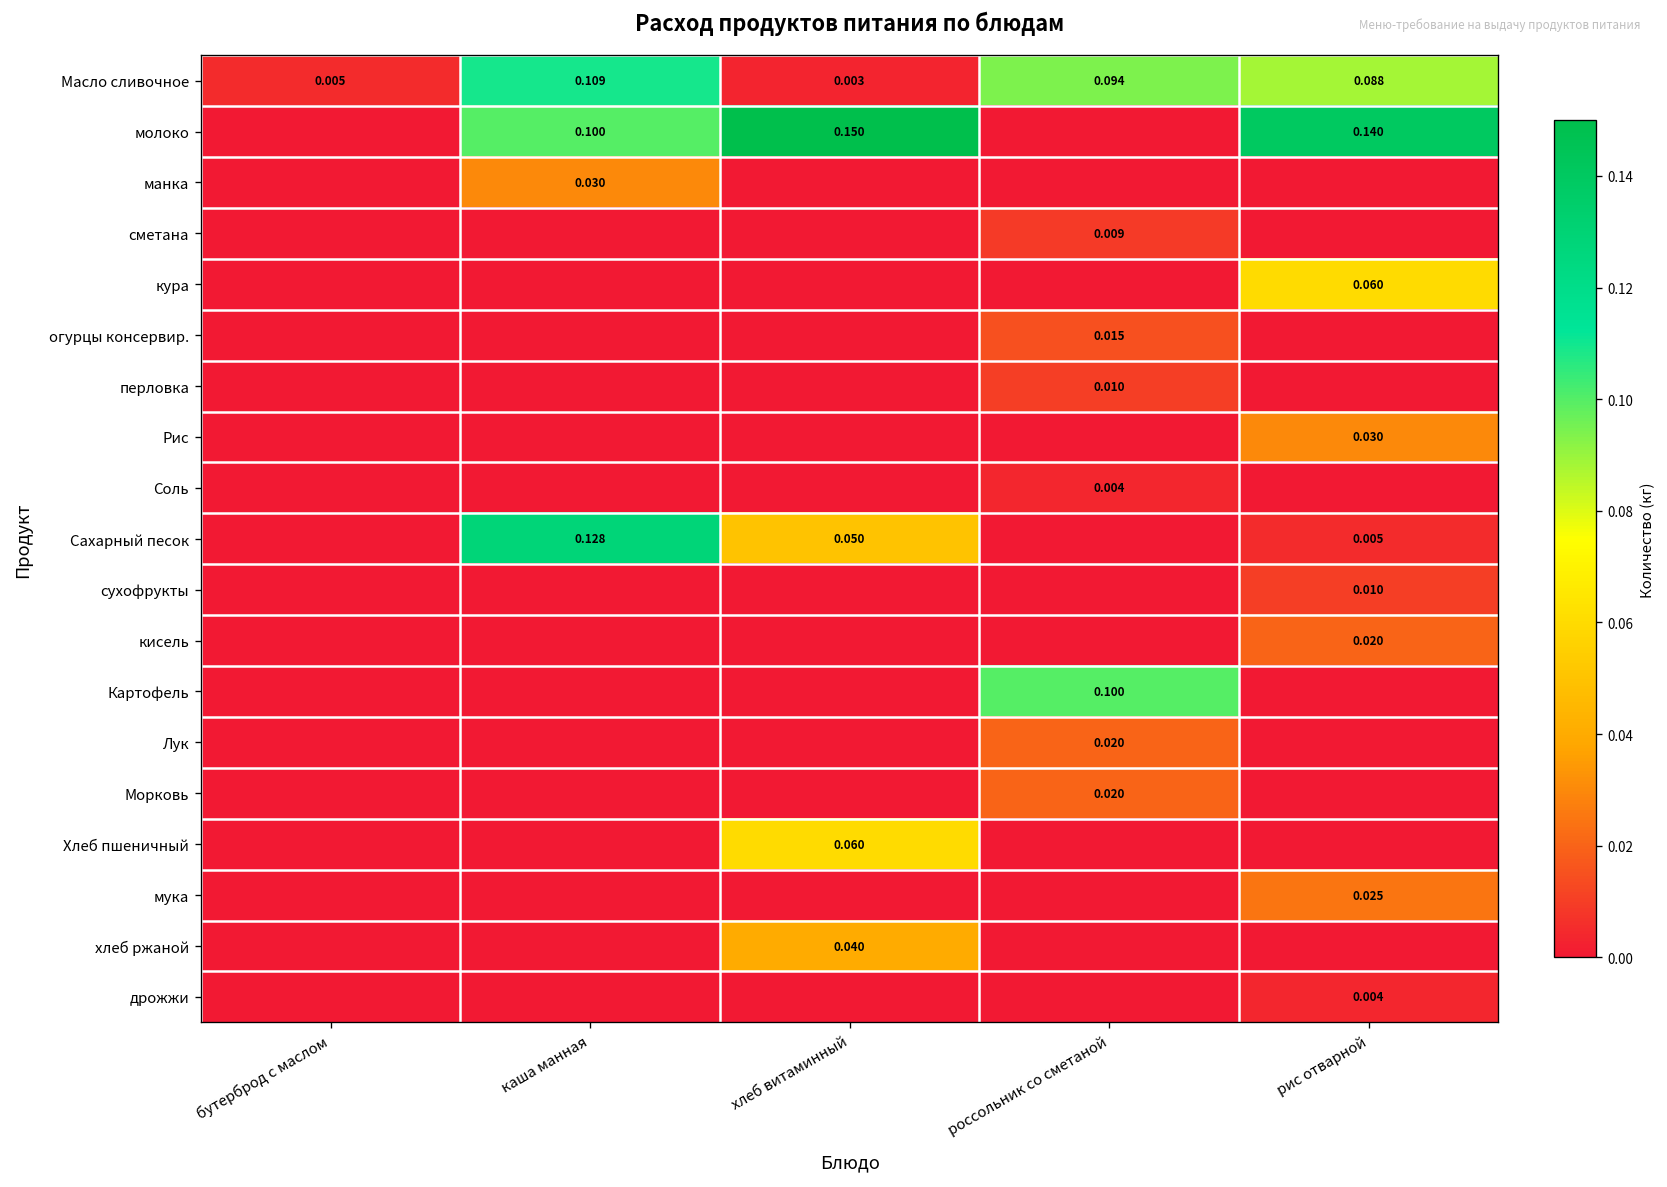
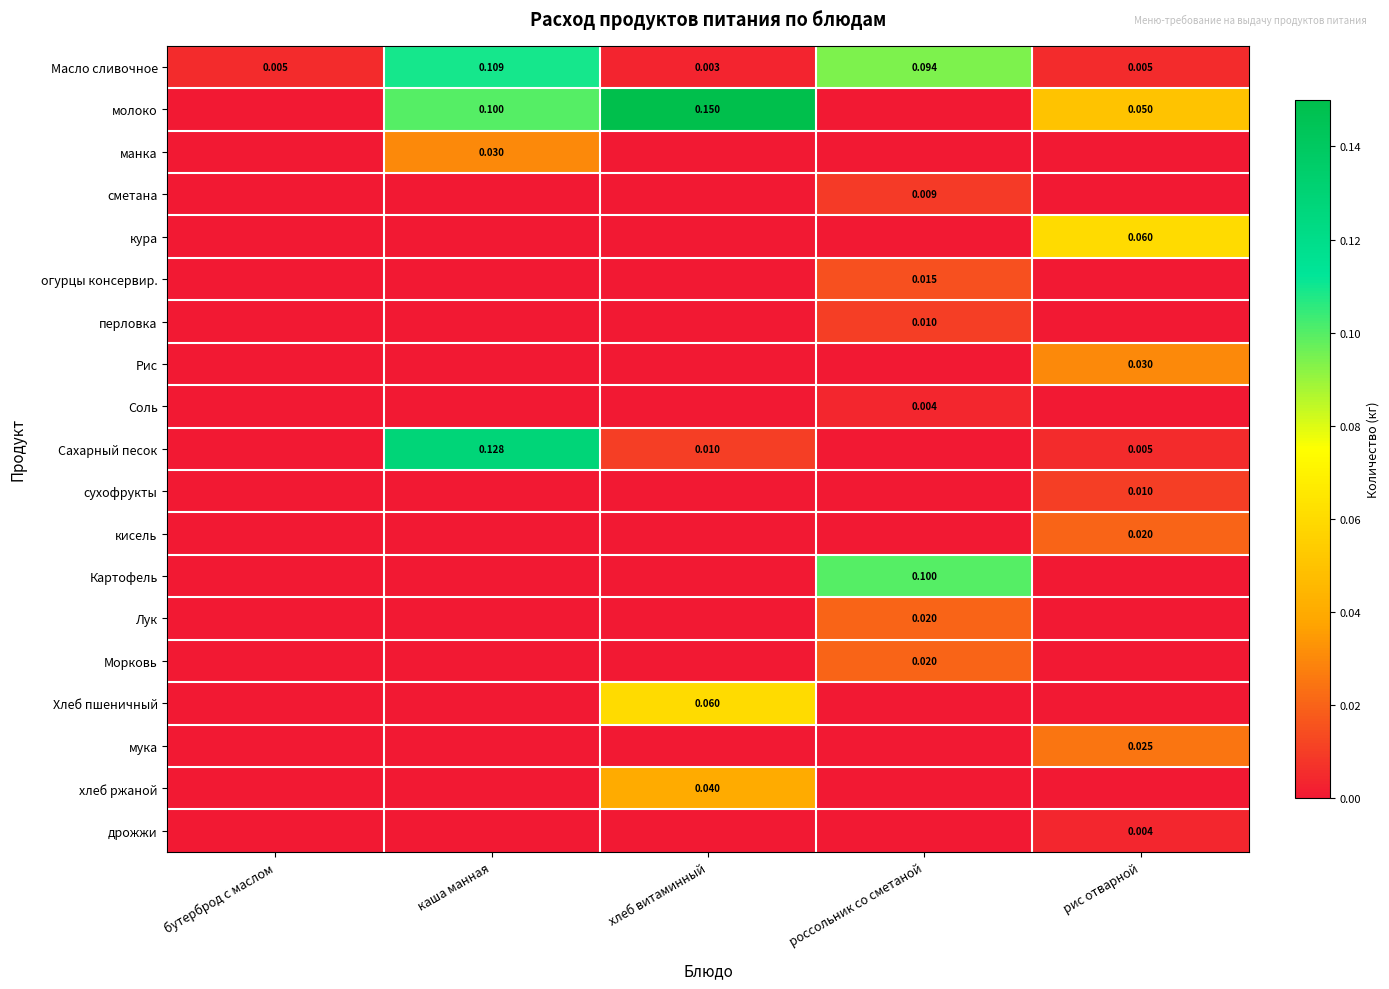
  {
    "Масло сливочное": {
      "бутерброд с маслом": 0.005,
      "каша манная": 0.109,
      "хлеб витаминный": 0.003,
      "россольник со сметаной": 0.094,
-     "рис отварной": 0.088
+     "рис отварной": 0.005
    },
    "молоко": {
      "каша манная": 0.100,
      "хлеб витаминный": 0.150,
-     "рис отварной": 0.140
+     "рис отварной": 0.050
    },
    "манка": {
      "каша манная": 0.030
    },
    "сметана": {
      "россольник со сметаной": 0.009
    },
    "кура": {
      "рис отварной": 0.060
    },
    "огурцы консервир.": {
      "россольник со сметаной": 0.015
    },
    "перловка": {
      "россольник со сметаной": 0.010
    },
    "Рис": {
      "рис отварной": 0.030
    },
    "Соль": {
      "россольник со сметаной": 0.004
    },
    "Сахарный песок": {
      "каша манная": 0.128,
-     "хлеб витаминный": 0.050,
+     "хлеб витаминный": 0.010,
      "рис отварной": 0.005
    },
    "сухофрукты": {
      "рис отварной": 0.010
    },
    "кисель": {
      "рис отварной": 0.020
    },
    "Картофель": {
      "россольник со сметаной": 0.100
    },
    "Лук": {
      "россольник со сметаной": 0.020
    },
    "Морковь": {
      "россольник со сметаной": 0.020
    },
    "Хлеб пшеничный": {
      "хлеб витаминный": 0.060
    },
    "мука": {
      "рис отварной": 0.025
    },
    "хлеб ржаной": {
      "хлеб витаминный": 0.040
    },
    "дрожжи": {
      "рис отварной": 0.004
    }
  }
